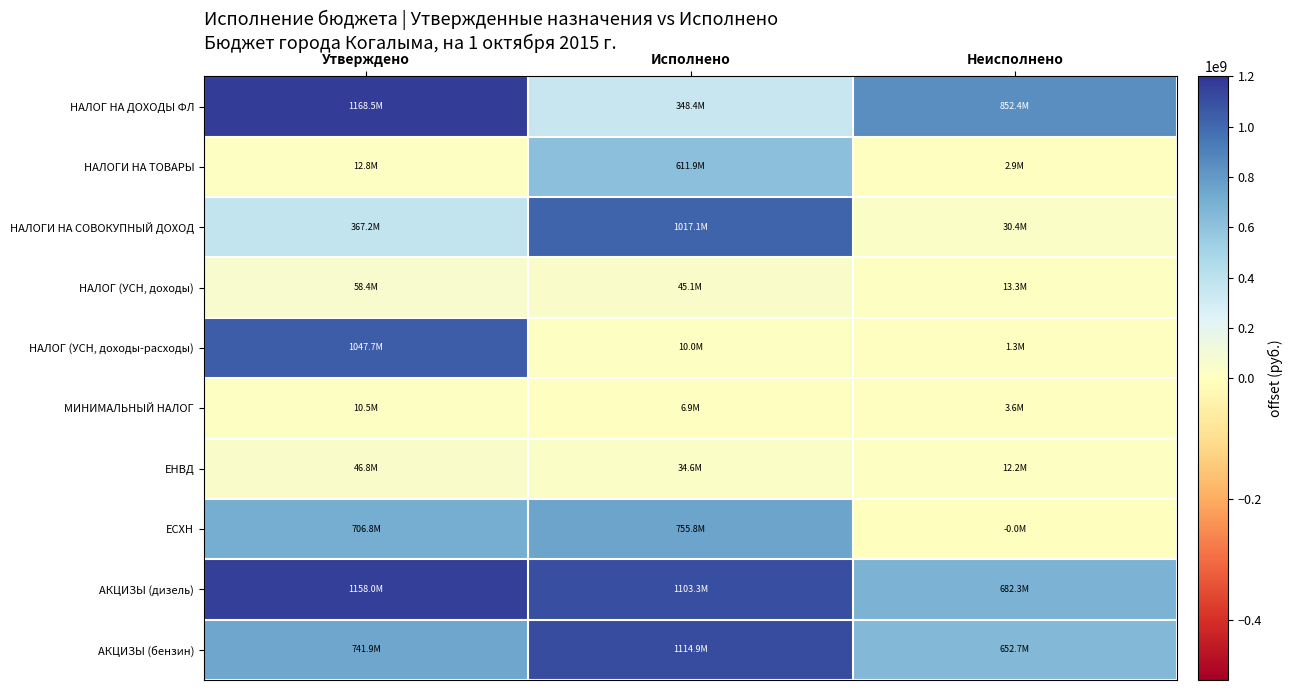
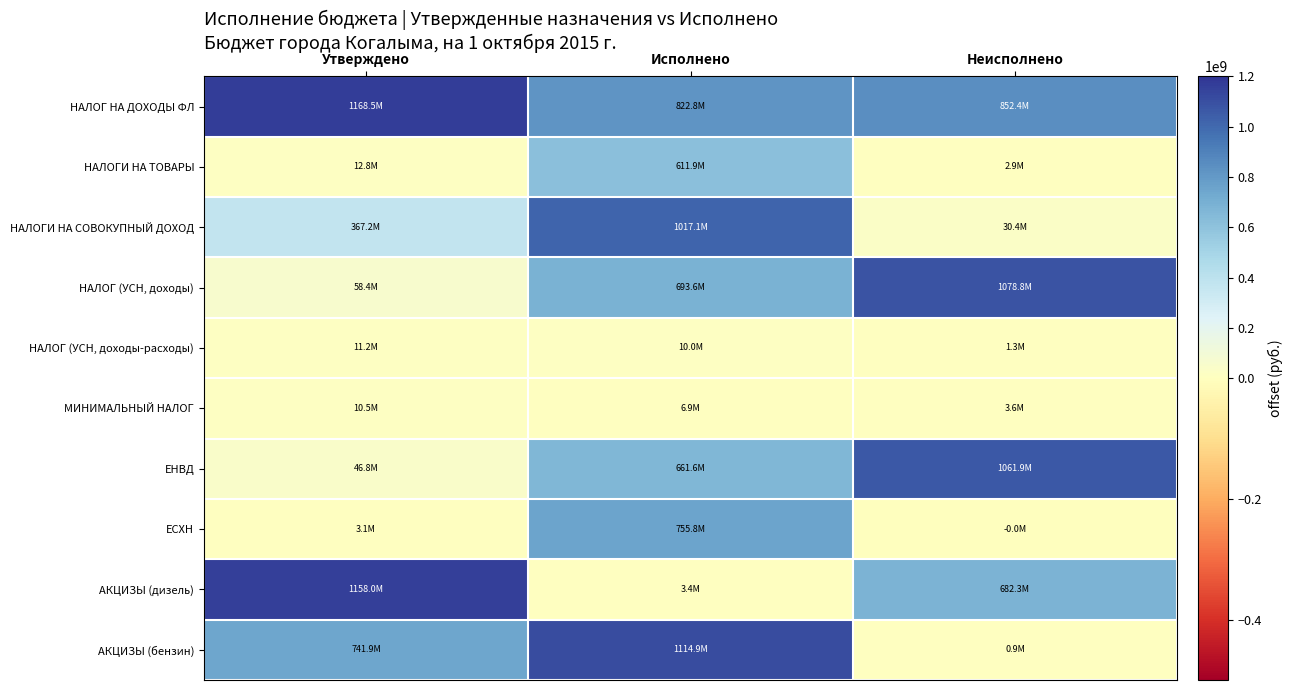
  {
    "НАЛОГ НА ДОХОДЫ ФЛ": {
      "Утверждено": "1168.5M",
-     "Исполнено": "348.4M",
+     "Исполнено": "822.8M",
      "Неисполнено": "852.4M"
    },
    "НАЛОГИ НА ТОВАРЫ": {
      "Утверждено": "12.8M",
      "Исполнено": "611.9M",
      "Неисполнено": "2.9M"
    },
    "НАЛОГИ НА СОВОКУПНЫЙ ДОХОД": {
      "Утверждено": "367.2M",
      "Исполнено": "1017.1M",
      "Неисполнено": "30.4M"
    },
    "НАЛОГ (УСН, доходы)": {
      "Утверждено": "58.4M",
-     "Исполнено": "45.1M",
-     "Неисполнено": "13.3M"
+     "Исполнено": "693.6M",
+     "Неисполнено": "1078.8M"
    },
    "НАЛОГ (УСН, доходы-расходы)": {
-     "Утверждено": "1047.7M",
+     "Утверждено": "11.2M",
      "Исполнено": "10.0M",
      "Неисполнено": "1.3M"
    },
    "МИНИМАЛЬНЫЙ НАЛОГ": {
      "Утверждено": "10.5M",
      "Исполнено": "6.9M",
      "Неисполнено": "3.6M"
    },
    "ЕНВД": {
      "Утверждено": "46.8M",
-     "Исполнено": "34.6M",
-     "Неисполнено": "12.2M"
+     "Исполнено": "661.6M",
+     "Неисполнено": "1061.9M"
    },
    "ЕСХН": {
-     "Утверждено": "706.8M",
+     "Утверждено": "3.1M",
      "Исполнено": "755.8M",
      "Неисполнено": "-0.0M"
    },
    "АКЦИЗЫ (дизель)": {
      "Утверждено": "1158.0M",
-     "Исполнено": "1103.3M",
+     "Исполнено": "3.4M",
      "Неисполнено": "682.3M"
    },
    "АКЦИЗЫ (бензин)": {
      "Утверждено": "741.9M",
      "Исполнено": "1114.9M",
-     "Неисполнено": "652.7M"
+     "Неисполнено": "0.9M"
    }
  }
